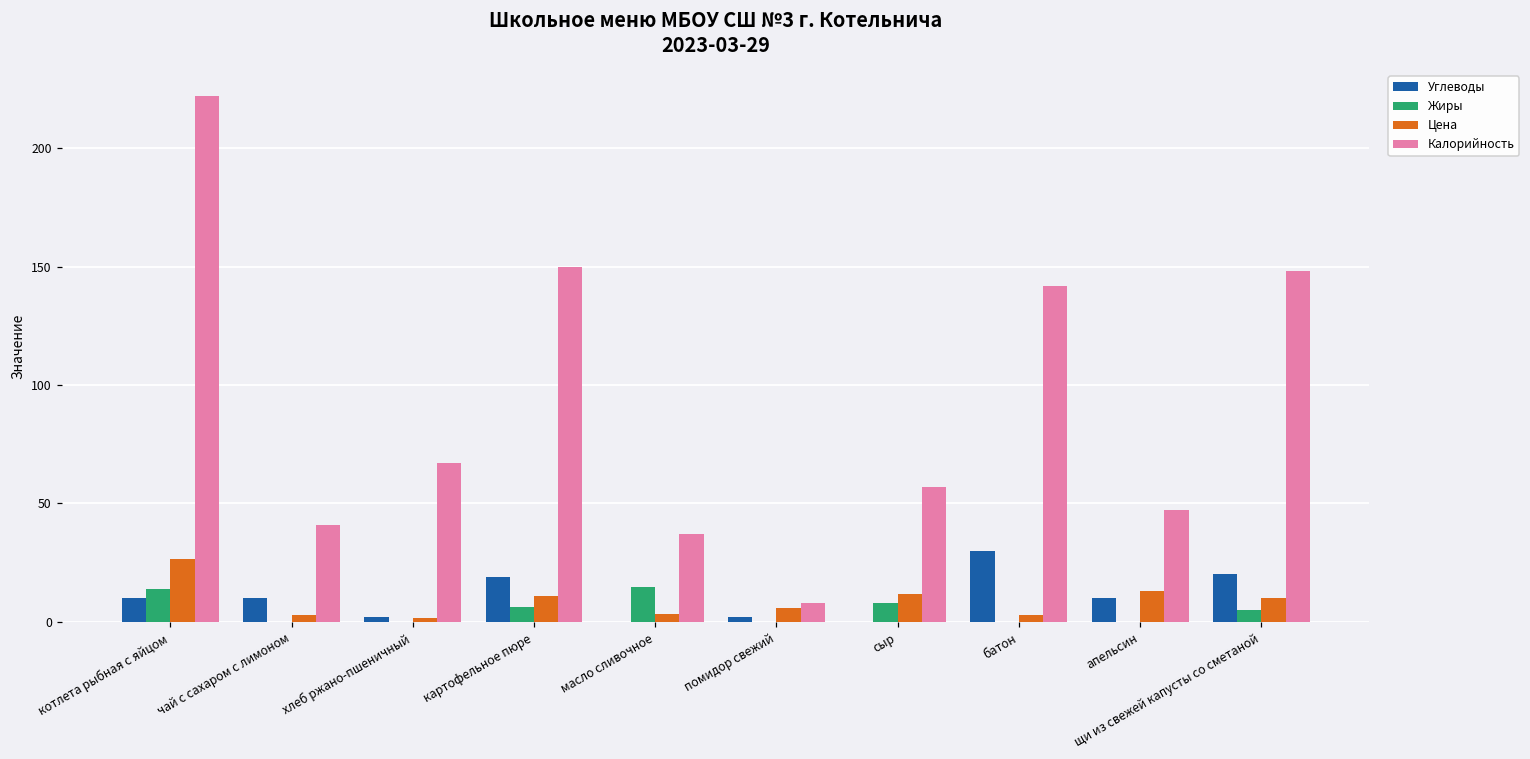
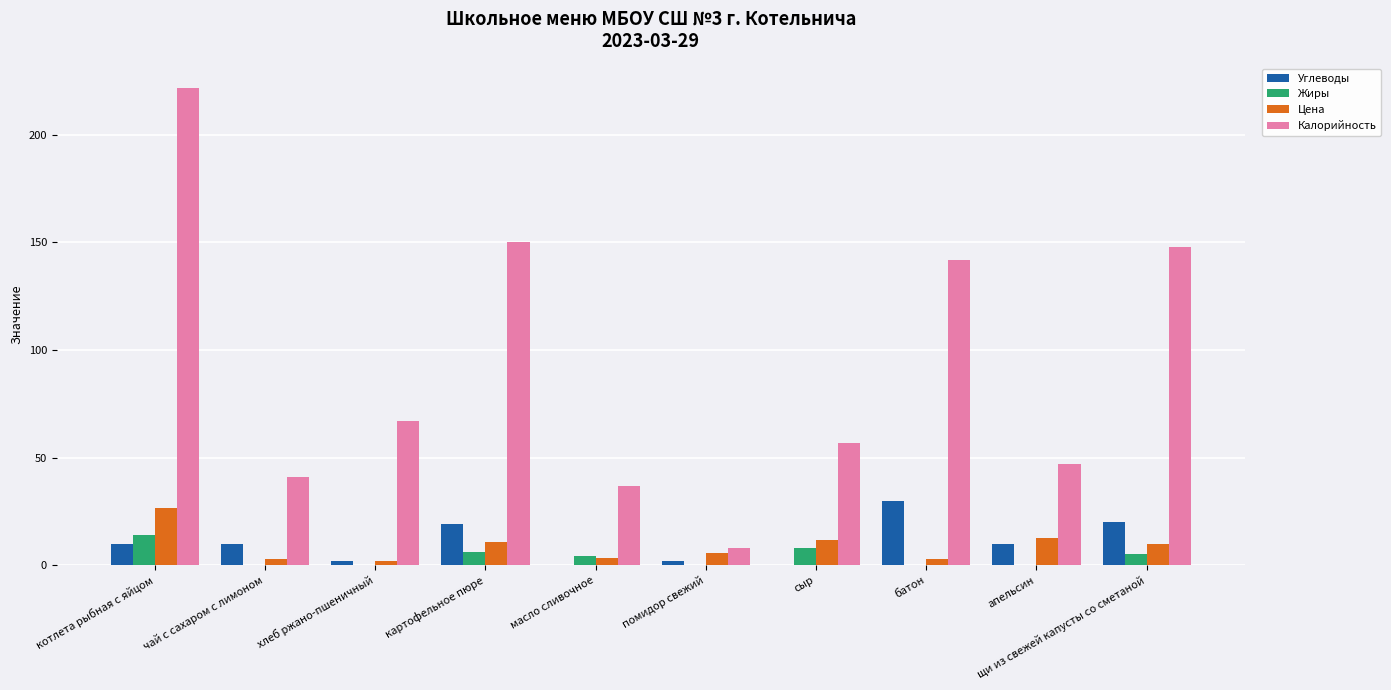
  {
    "Углеводы": {
      "котлета рыбная с яйцом": 10,
      "чай с сахаром с лимоном": 10,
      "хлеб ржано-пшеничный": 2,
      "картофельное пюре": 19,
      "масло сливочное": 0,
      "помидор свежий": 2,
      "сыр": 0,
      "батон": 30,
      "апельсин": 10,
      "щи из свежей капусты со сметаной": 20
    },
    "Жиры": {
      "котлета рыбная с яйцом": 14,
      "чай с сахаром с лимоном": 0,
      "хлеб ржано-пшеничный": 0,
      "картофельное пюре": 6,
-     "масло сливочное": 15,
+     "масло сливочное": 4,
      "помидор свежий": 0,
      "сыр": 8,
      "батон": 0,
      "апельсин": 0,
      "щи из свежей капусты со сметаной": 5
    },
    "Цена": {
      "котлета рыбная с яйцом": 27,
      "чай с сахаром с лимоном": 3,
      "хлеб ржано-пшеничный": 2,
      "картофельное пюре": 11,
      "масло сливочное": 3,
      "помидор свежий": 6,
      "сыр": 12,
      "батон": 3,
      "апельсин": 13,
      "щи из свежей капусты со сметаной": 10
    },
    "Калорийность": {
      "котлета рыбная с яйцом": 222,
      "чай с сахаром с лимоном": 41,
      "хлеб ржано-пшеничный": 67,
      "картофельное пюре": 150,
      "масло сливочное": 37,
      "помидор свежий": 8,
      "сыр": 57,
      "батон": 142,
      "апельсин": 47,
      "щи из свежей капусты со сметаной": 148
    }
  }
